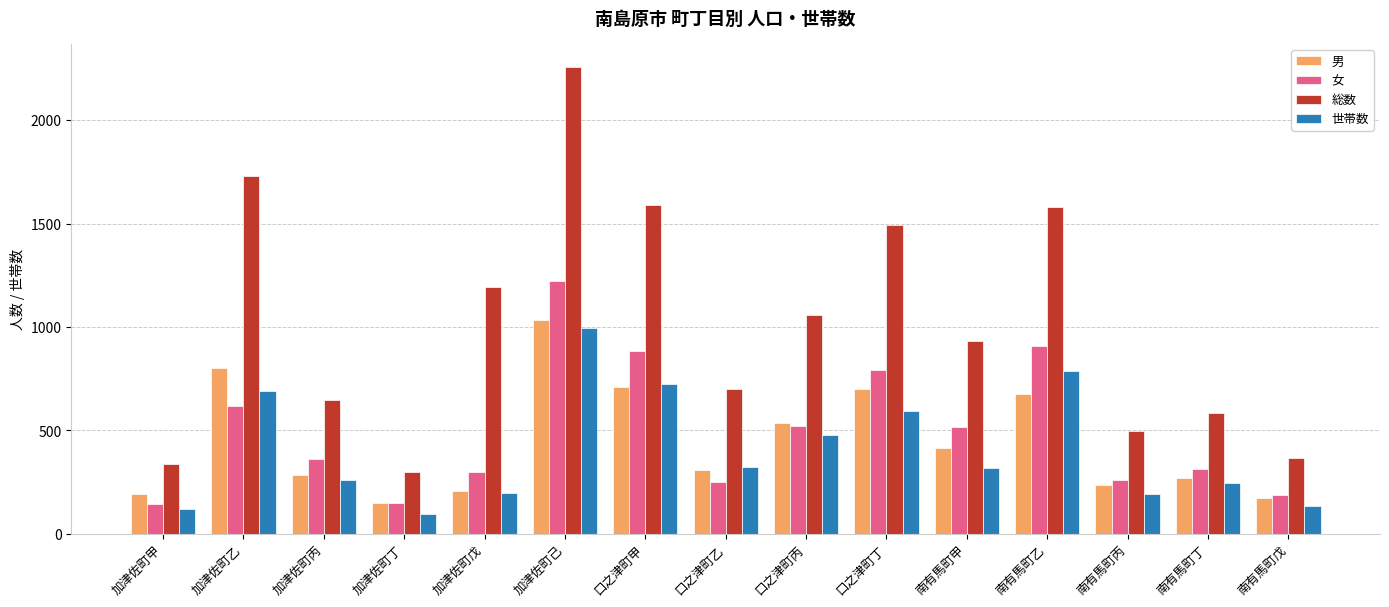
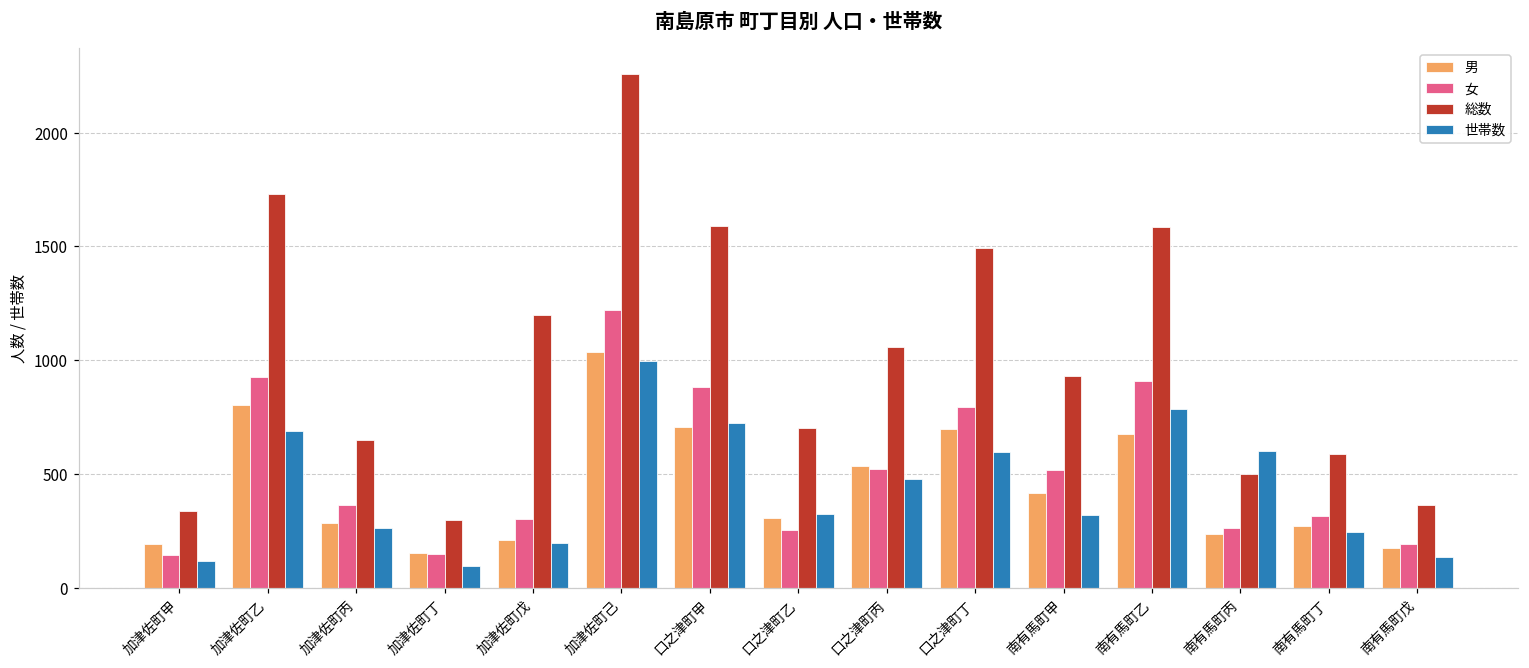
  {
    "男": {
      "加津佐町甲": 190,
      "加津佐町乙": 800,
      "加津佐町丙": 280,
      "加津佐町丁": 150,
      "加津佐町戊": 210,
      "加津佐町己": 1040,
      "口之津町甲": 710,
      "口之津町乙": 310,
      "口之津町丙": 530,
      "口之津町丁": 700,
      "南有馬町甲": 420,
      "南有馬町乙": 670,
      "南有馬町丙": 240,
      "南有馬町丁": 270,
      "南有馬町戊": 180
    },
    "女": {
      "加津佐町甲": 140,
-     "加津佐町乙": 620,
+     "加津佐町乙": 930,
      "加津佐町丙": 360,
      "加津佐町丁": 150,
      "加津佐町戊": 300,
      "加津佐町己": 1220,
      "口之津町甲": 880,
      "口之津町乙": 250,
      "口之津町丙": 520,
      "口之津町丁": 790,
      "南有馬町甲": 520,
      "南有馬町乙": 910,
      "南有馬町丙": 260,
      "南有馬町丁": 310,
      "南有馬町戊": 190
    },
    "総数": {
      "加津佐町甲": 340,
      "加津佐町乙": 1730,
      "加津佐町丙": 650,
      "加津佐町丁": 300,
      "加津佐町戊": 1200,
      "加津佐町己": 2260,
      "口之津町甲": 1590,
      "口之津町乙": 700,
      "口之津町丙": 1060,
      "口之津町丁": 1490,
      "南有馬町甲": 930,
      "南有馬町乙": 1580,
      "南有馬町丙": 500,
      "南有馬町丁": 590,
      "南有馬町戊": 370
    },
    "世帯数": {
      "加津佐町甲": 120,
      "加津佐町乙": 690,
      "加津佐町丙": 260,
      "加津佐町丁": 100,
      "加津佐町戊": 200,
      "加津佐町己": 1000,
      "口之津町甲": 720,
      "口之津町乙": 320,
      "口之津町丙": 480,
      "口之津町丁": 600,
      "南有馬町甲": 320,
      "南有馬町乙": 790,
-     "南有馬町丙": 200,
+     "南有馬町丙": 600,
      "南有馬町丁": 250,
      "南有馬町戊": 140
    }
  }
